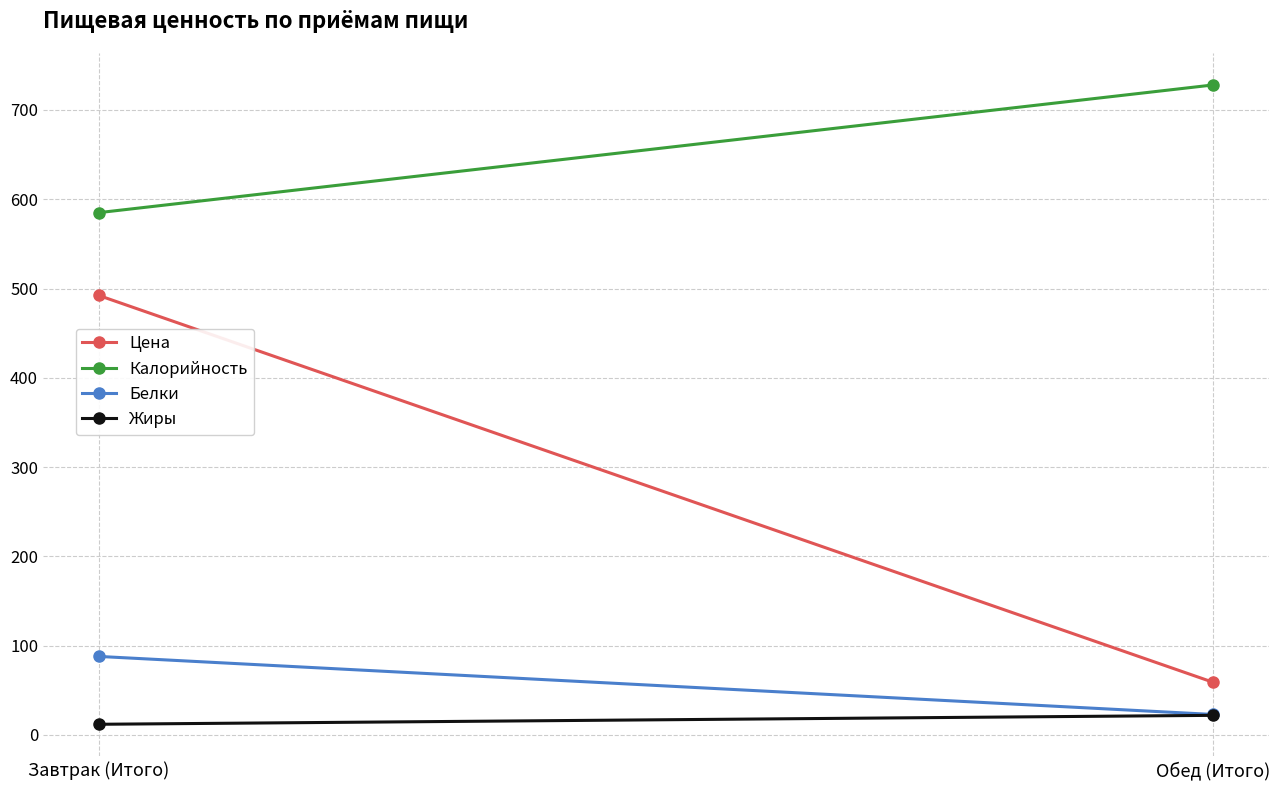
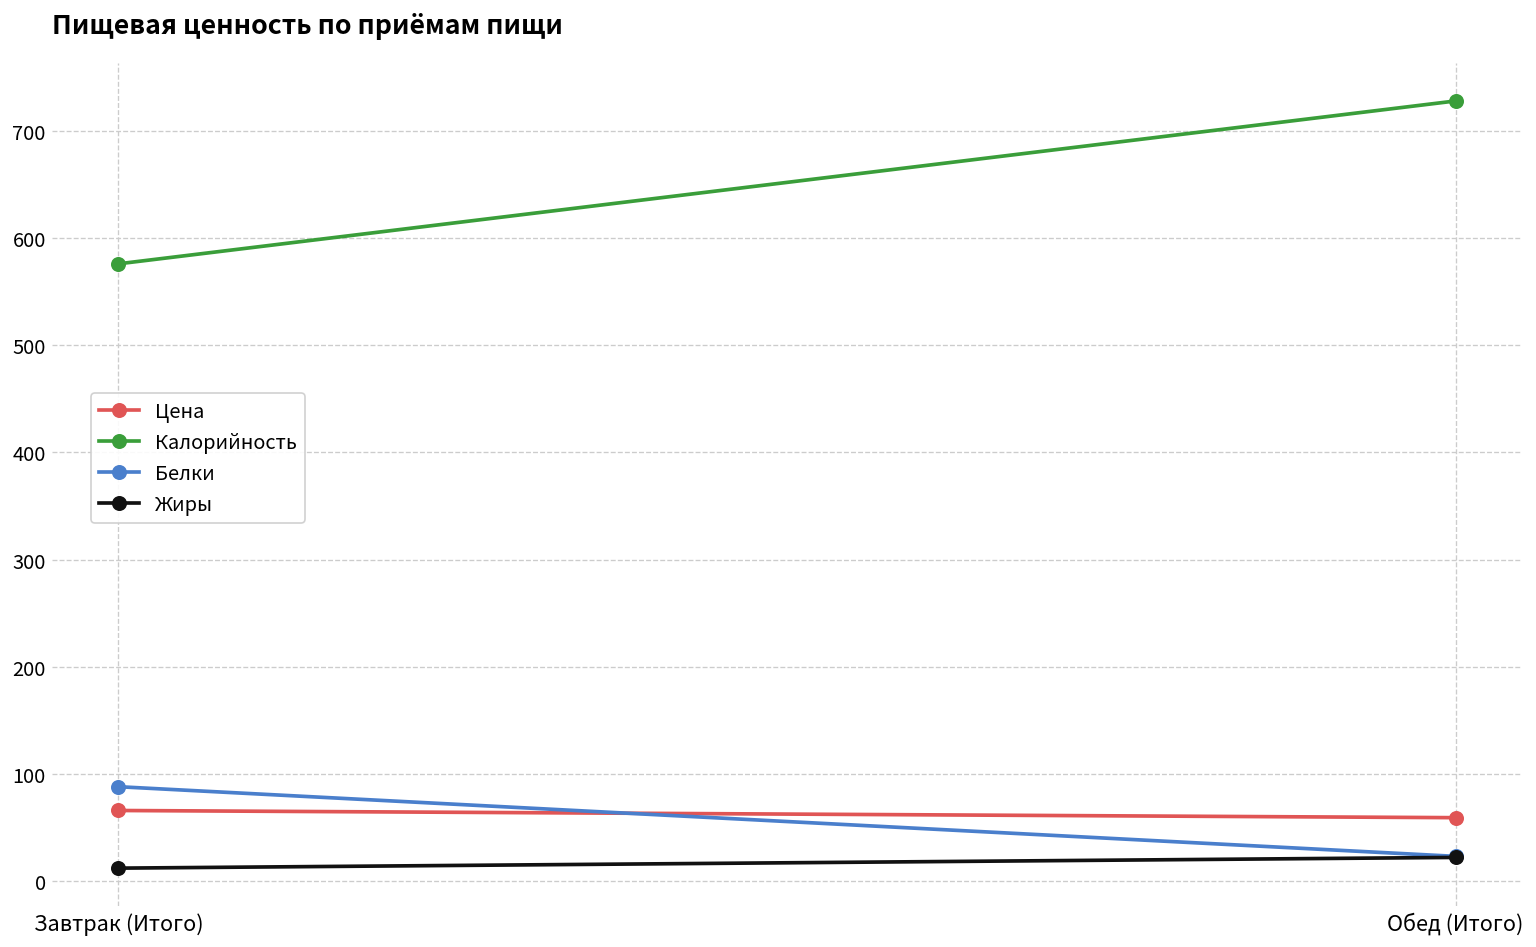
  {
    "Цена": {
-     "Завтрак (Итого)": 490,
+     "Завтрак (Итого)": 70,
      "Обед (Итого)": 60
    },
    "Калорийность": {
-     "Завтрак (Итого)": 590,
+     "Завтрак (Итого)": 580,
      "Обед (Итого)": 730
    },
    "Белки": {
      "Завтрак (Итого)": 90
    },
    "Жиры": {
      "Завтрак (Итого)": 10
    }
  }
